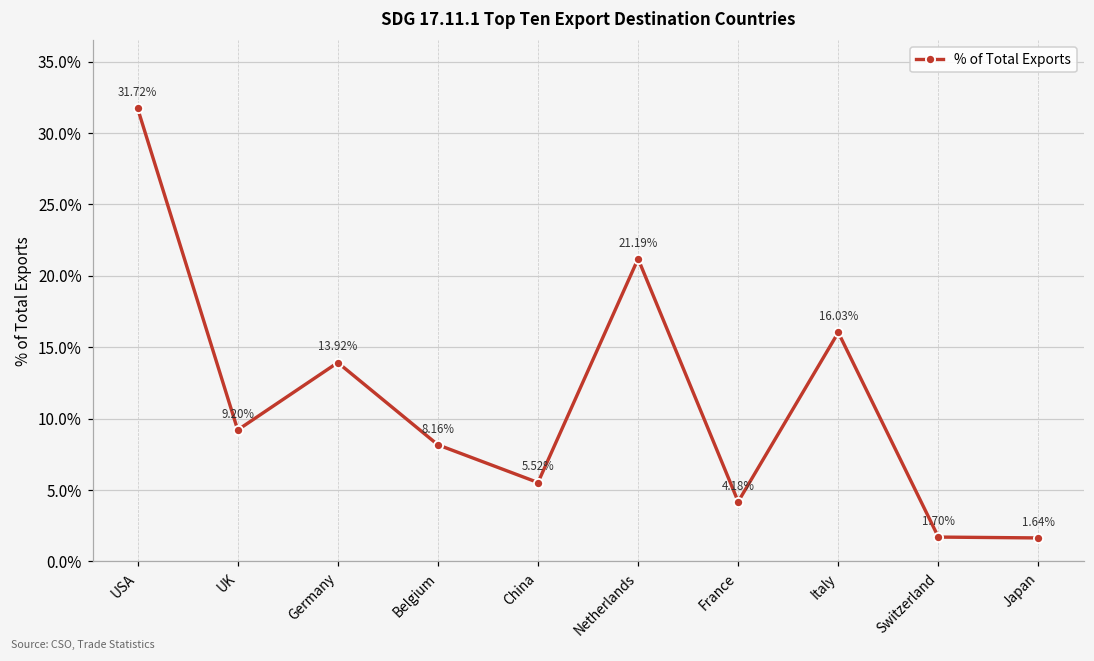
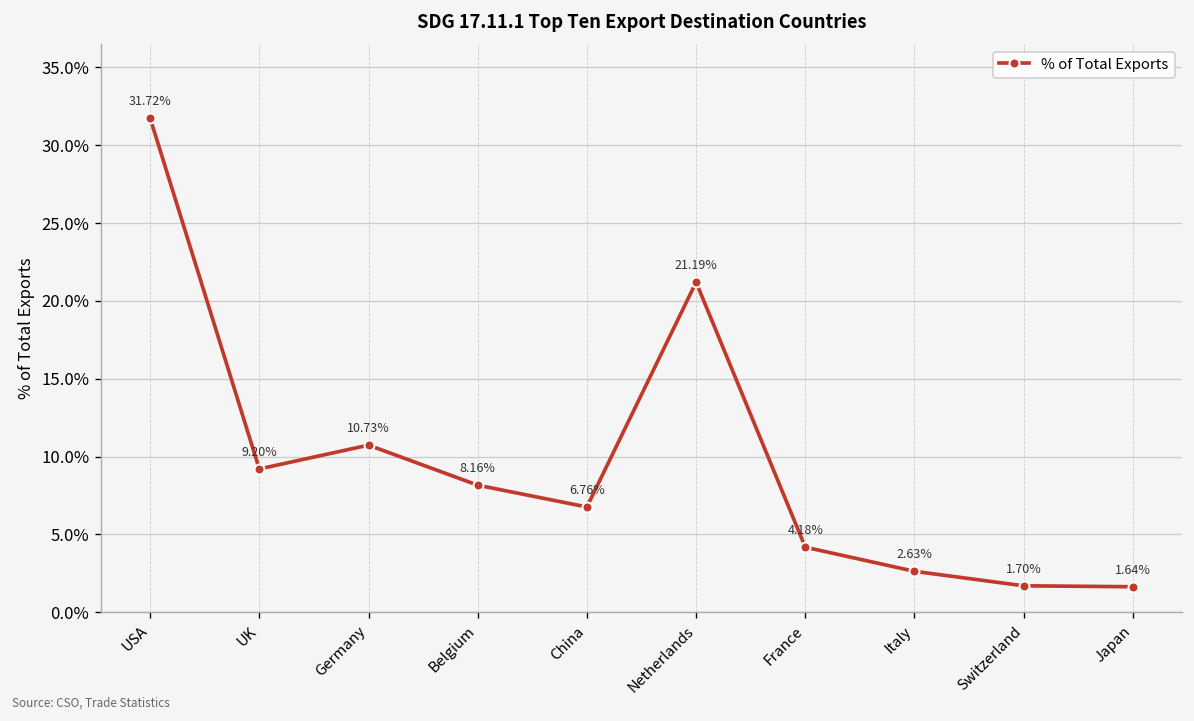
  {
    "USA": "31.72%",
    "UK": "9.20%",
-   "Germany": "13.92%",
+   "Germany": "10.73%",
    "Belgium": "8.16%",
-   "China": "5.52%",
+   "China": "6.76%",
    "Netherlands": "21.19%",
    "France": "4.18%",
-   "Italy": "16.03%",
+   "Italy": "2.63%",
    "Switzerland": "1.70%",
    "Japan": "1.64%"
  }
